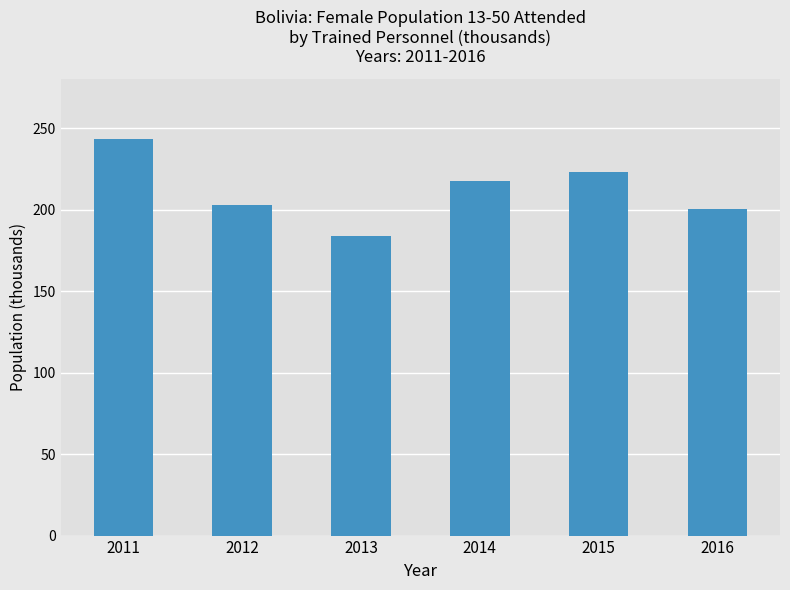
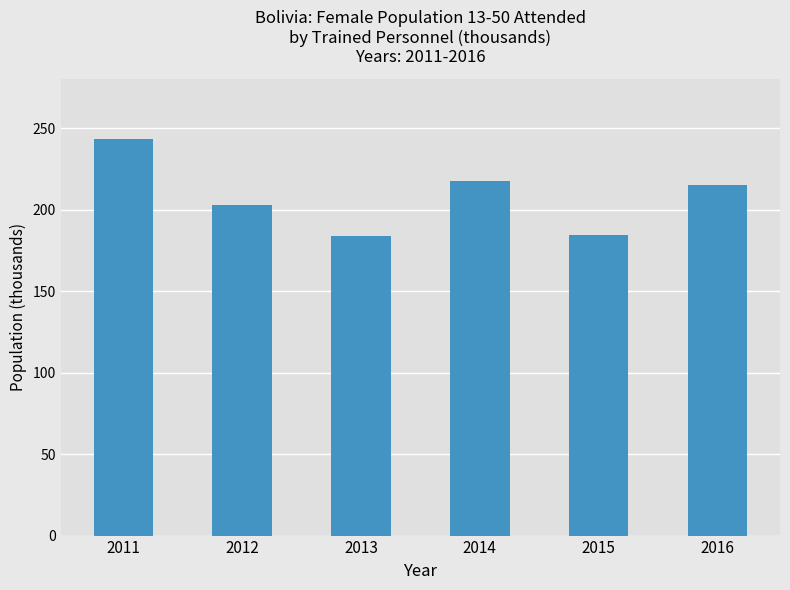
  {
    "2011": 243,
    "2012": 203,
    "2013": 184,
    "2014": 217,
-   "2015": 223,
-   "2016": 201
+   "2015": 184,
+   "2016": 215
  }
